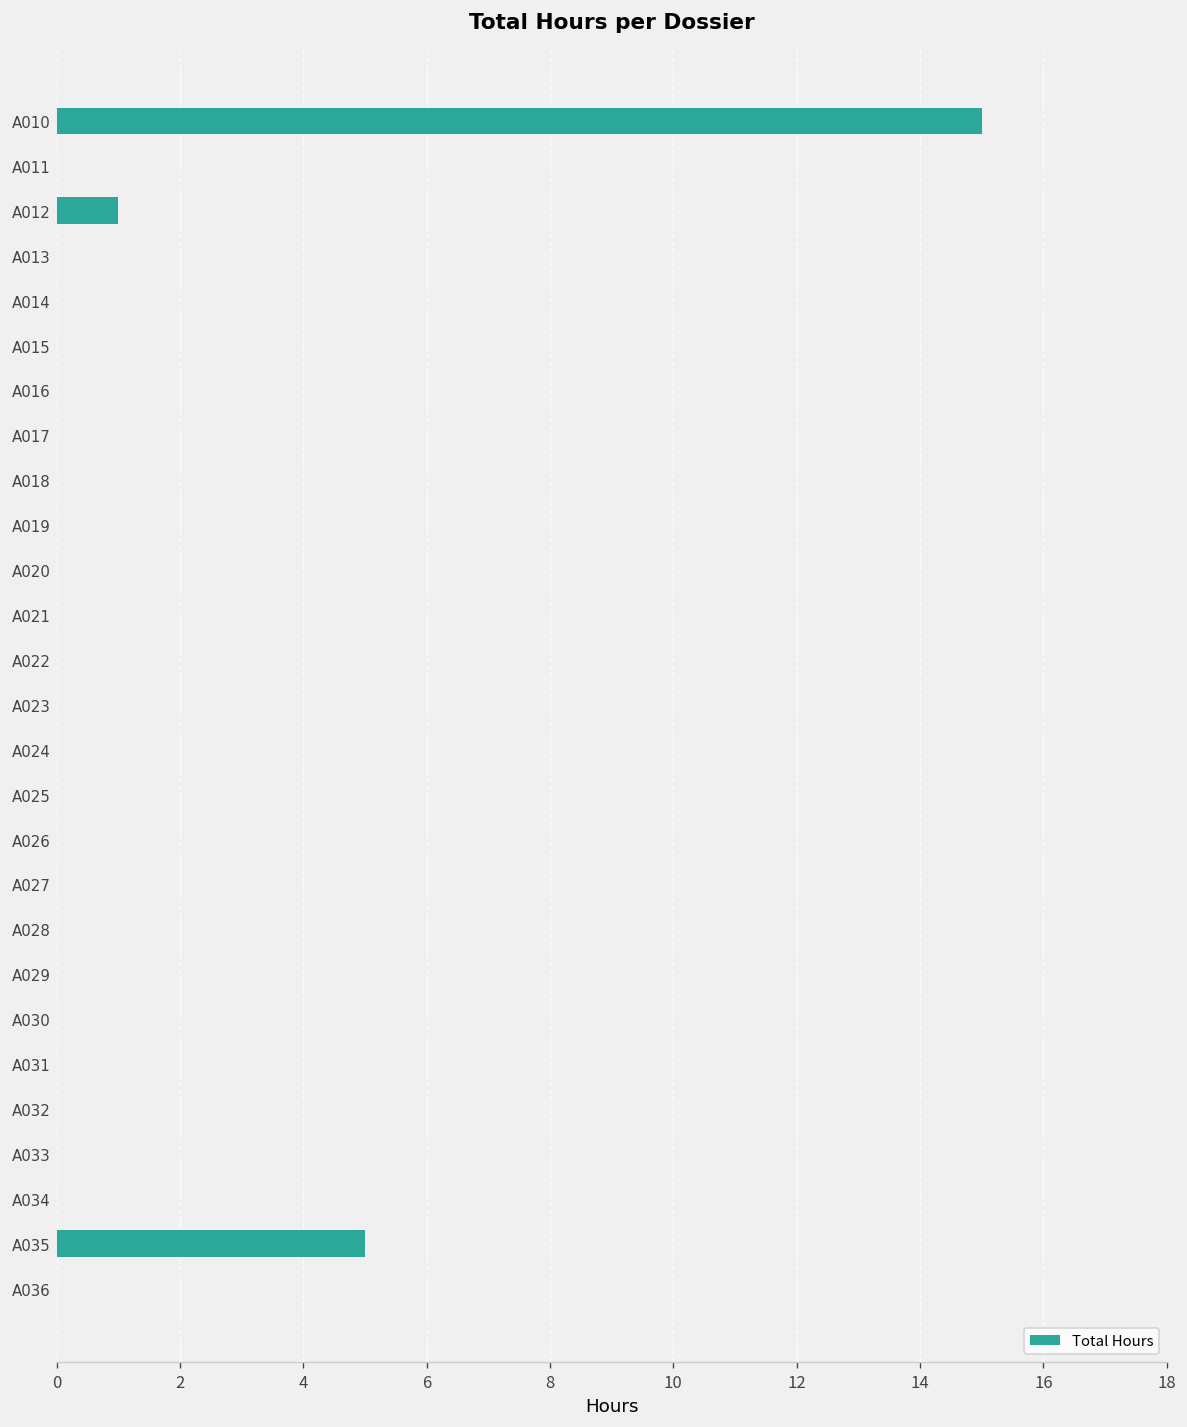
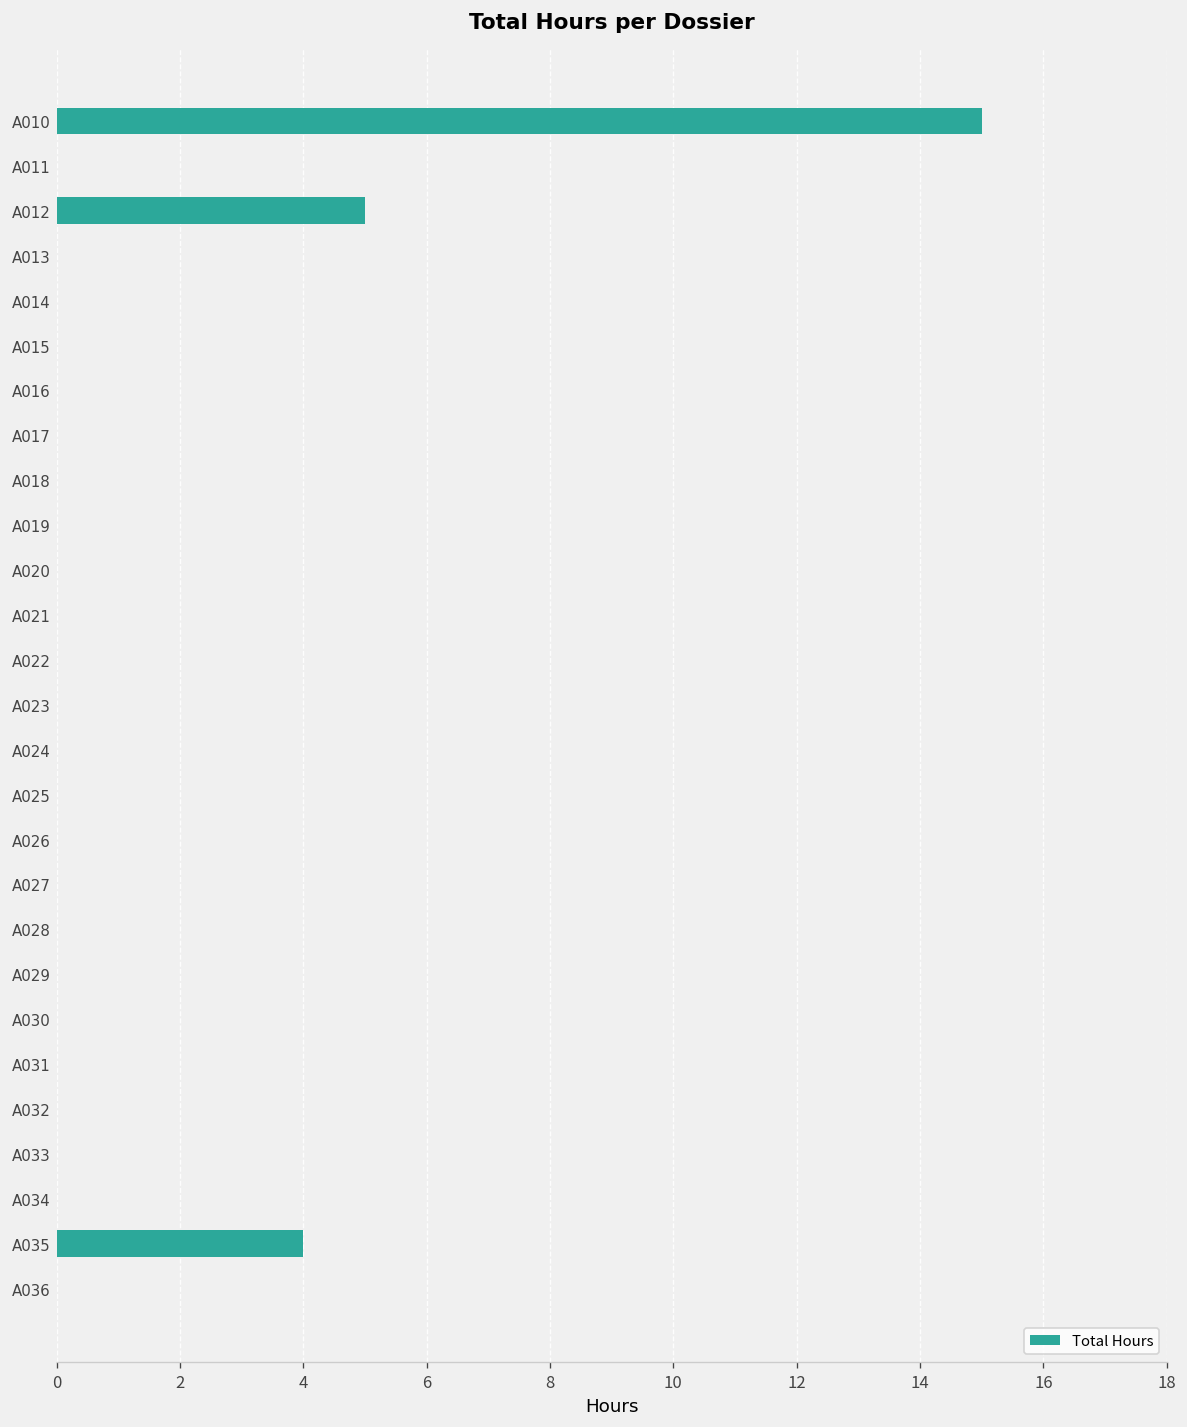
  {
    "A010": 15,
    "A011": 0,
-   "A012": 1,
+   "A012": 5,
    "A013": 0,
    "A014": 0,
    "A015": 0,
    "A016": 0,
    "A017": 0,
    "A018": 0,
    "A019": 0,
    "A020": 0,
    "A021": 0,
    "A022": 0,
    "A023": 0,
    "A024": 0,
    "A025": 0,
    "A026": 0,
    "A027": 0,
    "A028": 0,
    "A029": 0,
    "A030": 0,
    "A031": 0,
    "A032": 0,
    "A033": 0,
    "A034": 0,
-   "A035": 5,
+   "A035": 4,
    "A036": 0
  }
